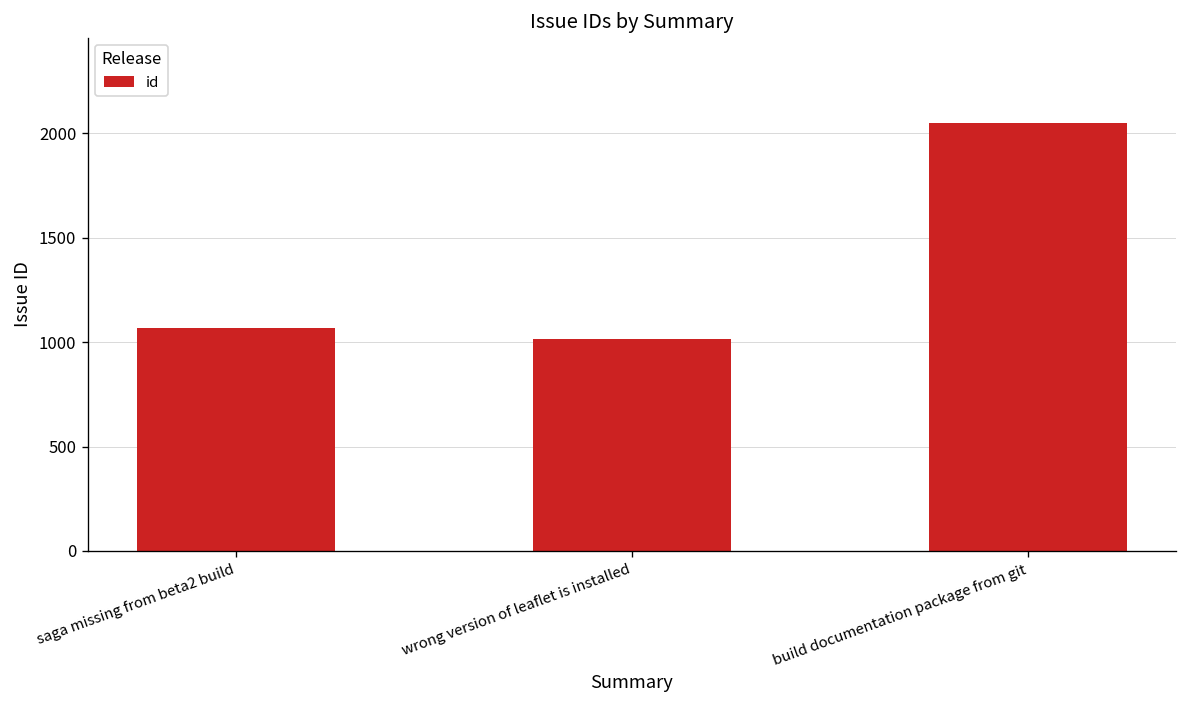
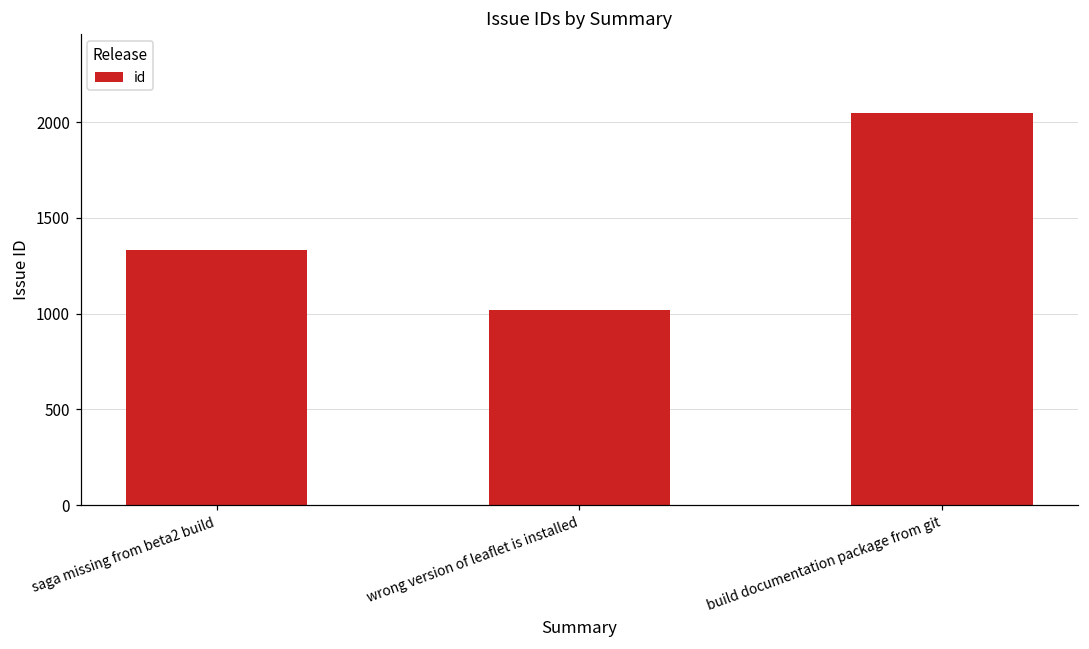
  {
-   "saga missing from beta2 build": 1070,
+   "saga missing from beta2 build": 1340,
    "wrong version of leaflet is installed": 1020,
    "build documentation package from git": 2050
  }
